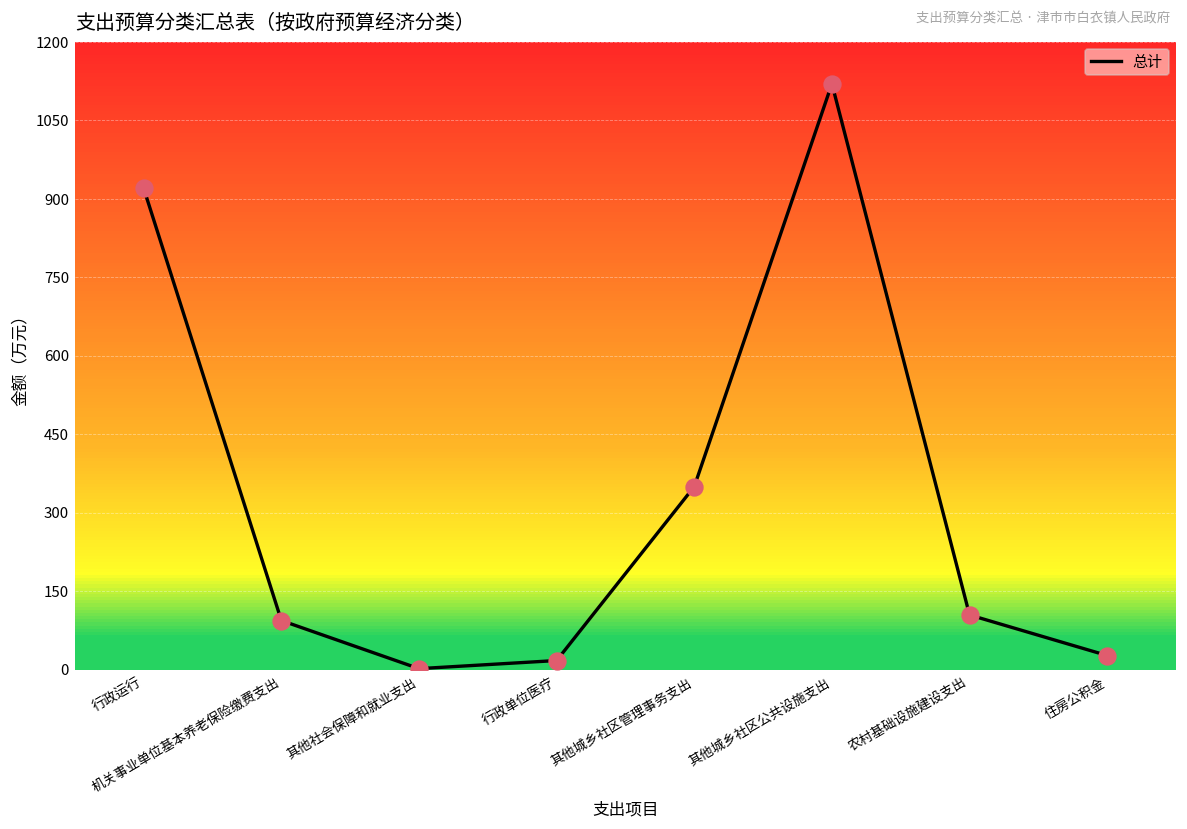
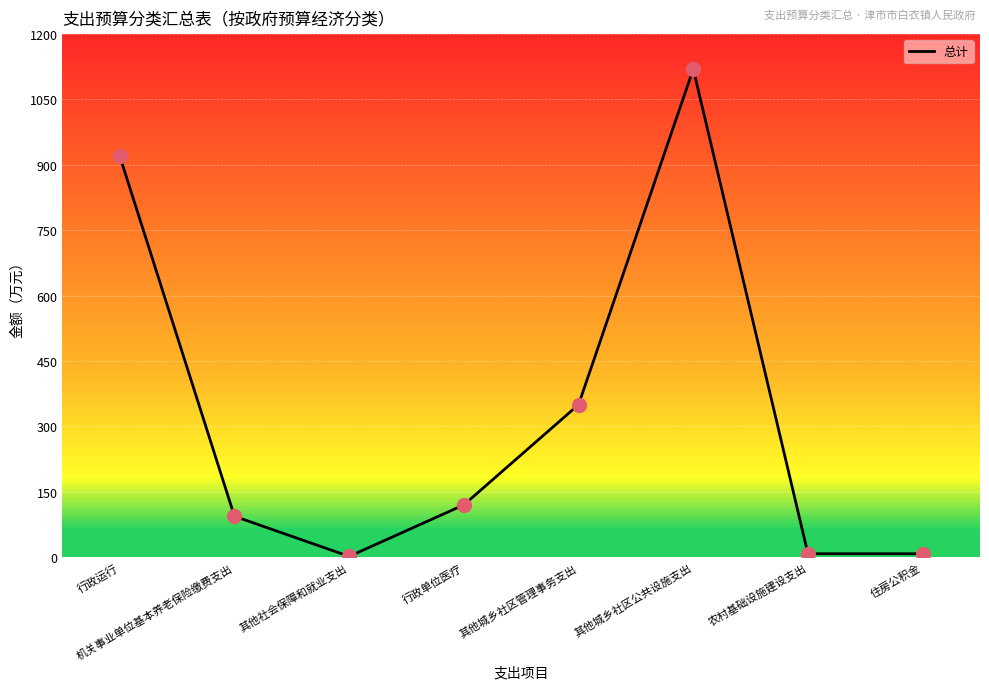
  {
    "行政运行": 920,
    "机关事业单位基本养老保险缴费支出": 90,
    "其他社会保障和就业支出": 0,
-   "行政单位医疗": 20,
+   "行政单位医疗": 120,
    "其他城乡社区管理事务支出": 350,
    "其他城乡社区公共设施支出": 1120,
-   "农村基础设施建设支出": 100,
-   "住房公积金": 30
+   "农村基础设施建设支出": 10,
+   "住房公积金": 10
  }
